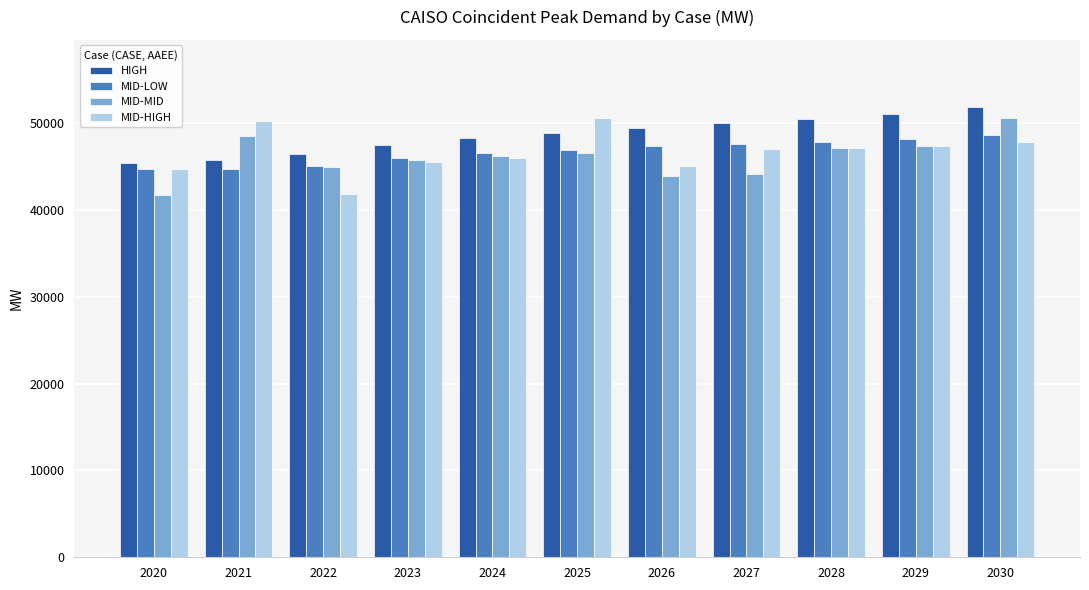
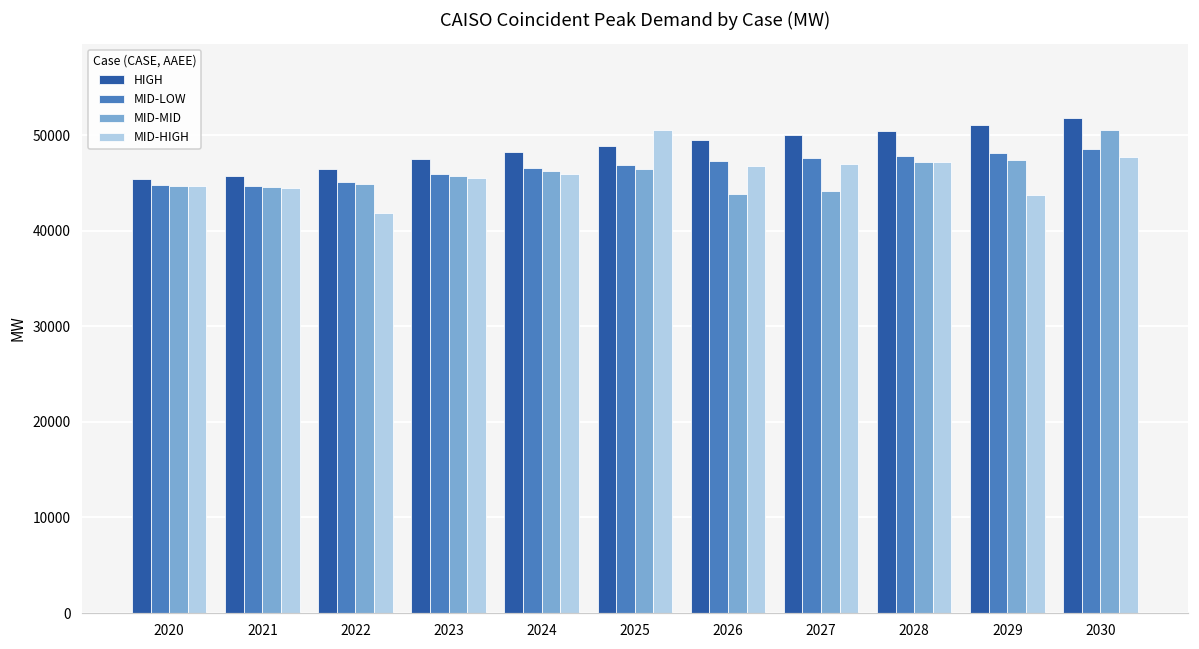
  {
    "MID-MID": {
-     "2020": 42000,
-     "2021": 49000,
+     "2020": 45000,
+     "2021": 45000,
      "2022": 45000,
      "2023": 46000,
      "2024": 46000,
      "2025": 46000,
      "2026": 44000,
      "2027": 44000,
      "2028": 47000,
      "2029": 47000,
      "2030": 51000
    },
    "MID-HIGH": {
      "2020": 45000,
-     "2021": 50000,
+     "2021": 44000,
      "2022": 42000,
      "2023": 46000,
      "2024": 46000,
      "2025": 51000,
-     "2026": 45000,
+     "2026": 47000,
      "2027": 47000,
      "2028": 47000,
-     "2029": 47000,
+     "2029": 44000,
      "2030": 48000
    }
  }
